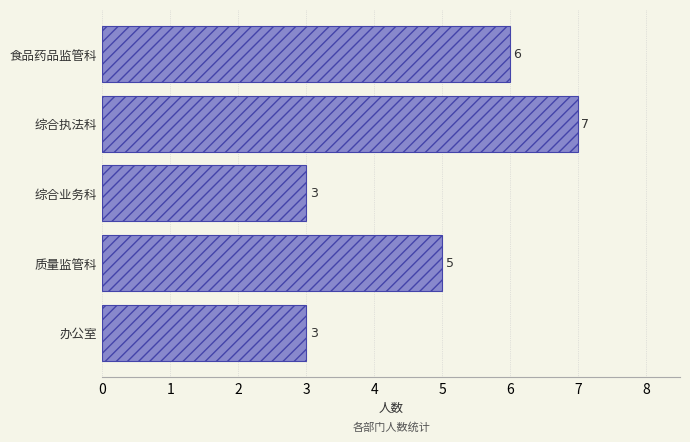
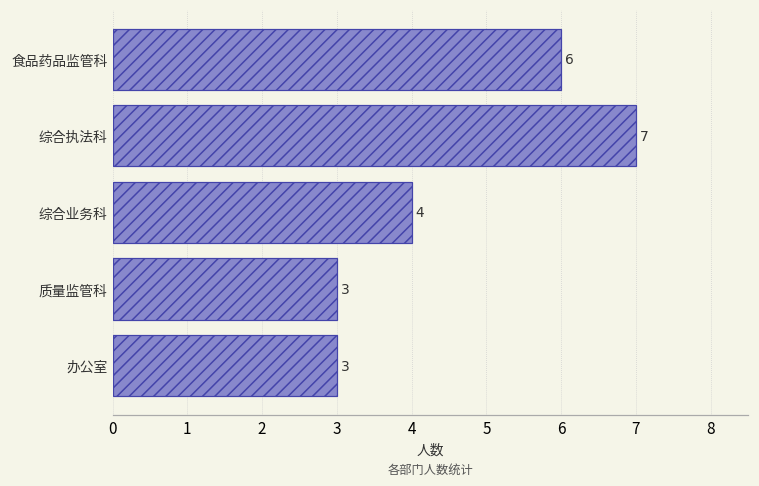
  {
    "食品药品监管科": 6,
    "综合执法科": 7,
-   "综合业务科": 3,
-   "质量监管科": 5,
+   "综合业务科": 4,
+   "质量监管科": 3,
    "办公室": 3
  }
